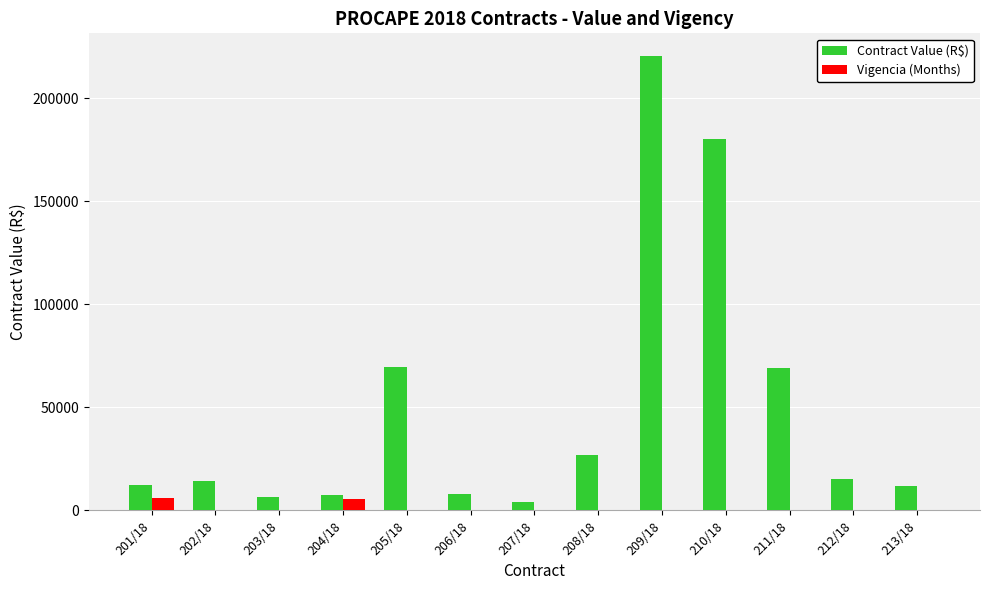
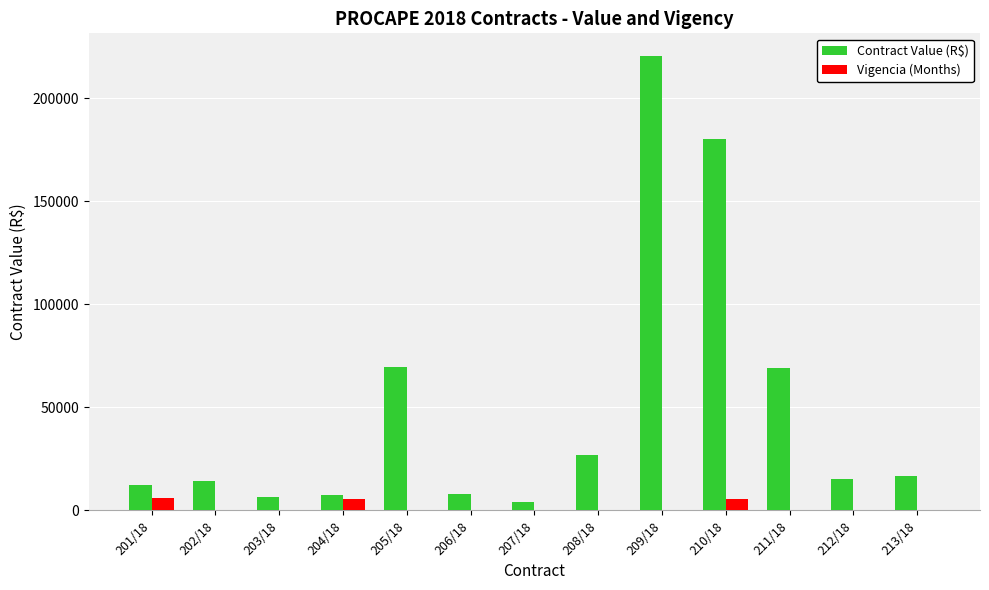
  {
    "Contract Value (R$)": {
      "201/18": 12000,
      "202/18": 14000,
      "203/18": 6000,
      "204/18": 7000,
      "205/18": 70000,
      "206/18": 8000,
      "207/18": 4000,
      "208/18": 27000,
      "209/18": 220000,
      "210/18": 180000,
      "211/18": 69000,
      "212/18": 15000,
-     "213/18": 12000
+     "213/18": 17000
    },
    "Vigencia (Months)": {
      "201/18": 6000,
      "204/18": 5000,
-     "210/18": 0
+     "210/18": 5000
    }
  }
